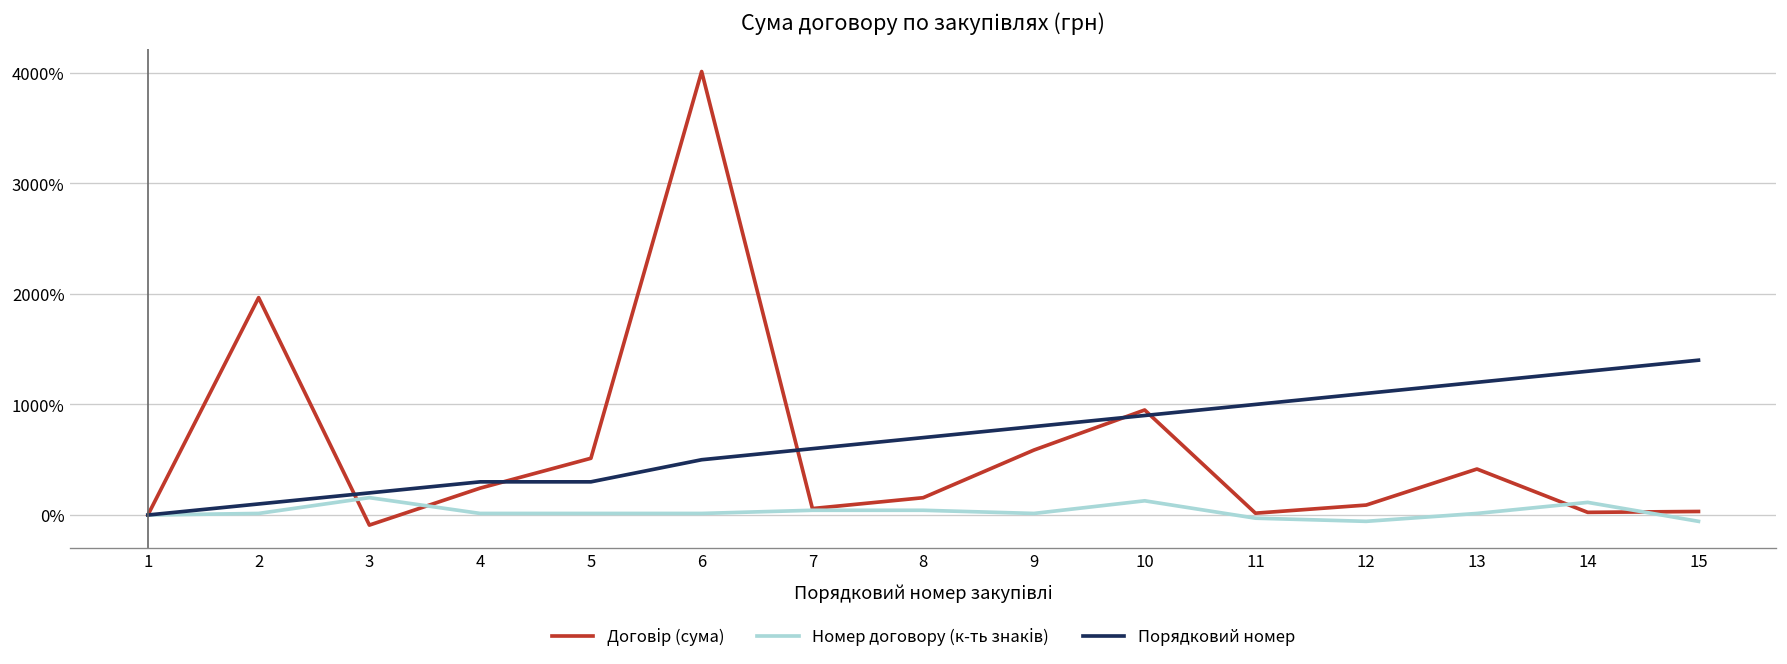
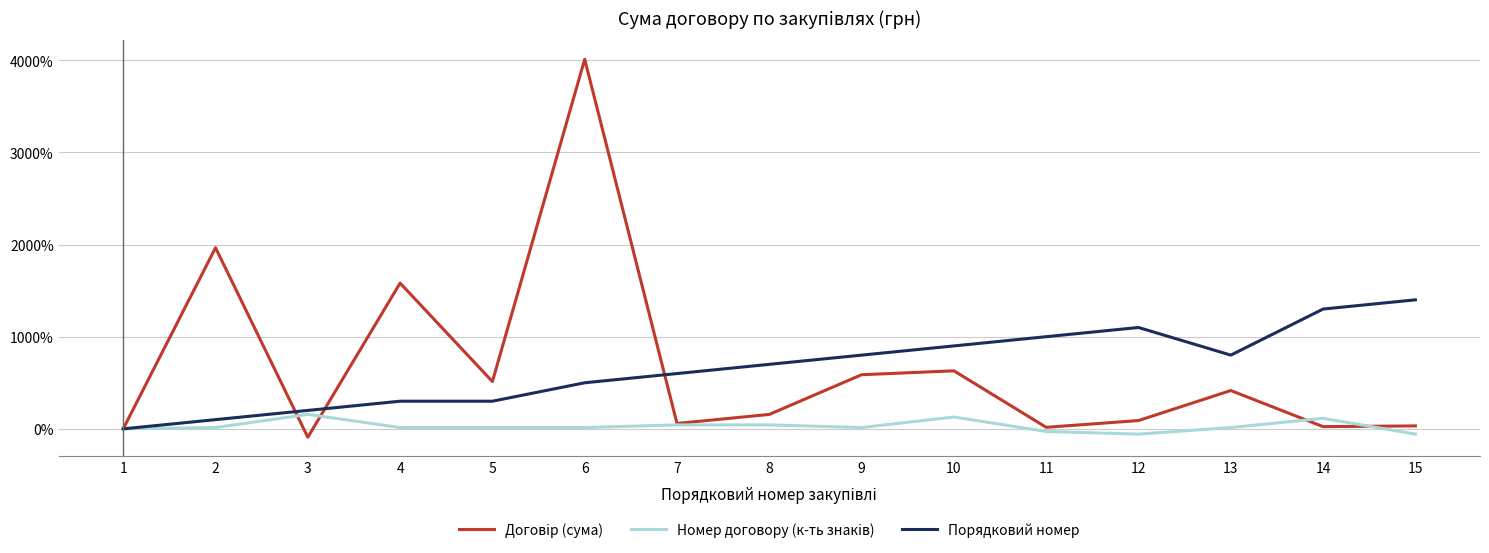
  {
    "Договір (сума)": {
      "2": "2000%",
      "3": "-100%",
-     "4": "200%",
+     "4": "1600%",
      "5": "500%",
      "6": "4000%",
      "8": "200%",
      "9": "600%",
-     "10": "900%",
+     "10": "600%",
      "11": "0%",
      "12": "100%",
      "13": "400%",
      "14": "0%",
      "15": "0%"
    },
    "Номер договору (к-ть знаків)": {
      "2": "0%",
      "3": "200%",
      "4": "0%",
      "5": "0%",
      "6": "0%",
      "8": "0%",
      "9": "0%",
      "10": "100%",
      "11": "0%",
      "12": "-100%",
      "13": "0%",
      "14": "100%",
      "15": "-100%"
    },
    "Порядковий номер": {
      "2": "100%",
      "3": "200%",
      "4": "300%",
      "5": "300%",
      "6": "500%",
      "7": "600%",
      "8": "700%",
      "9": "800%",
      "10": "900%",
      "11": "1000%",
      "12": "1100%",
-     "13": "1200%",
+     "13": "800%",
      "14": "1300%",
      "15": "1400%"
    }
  }
